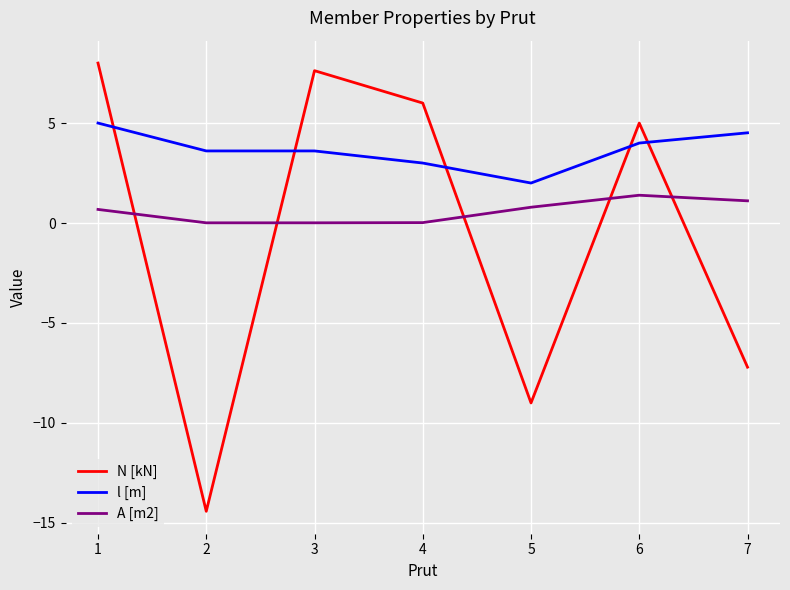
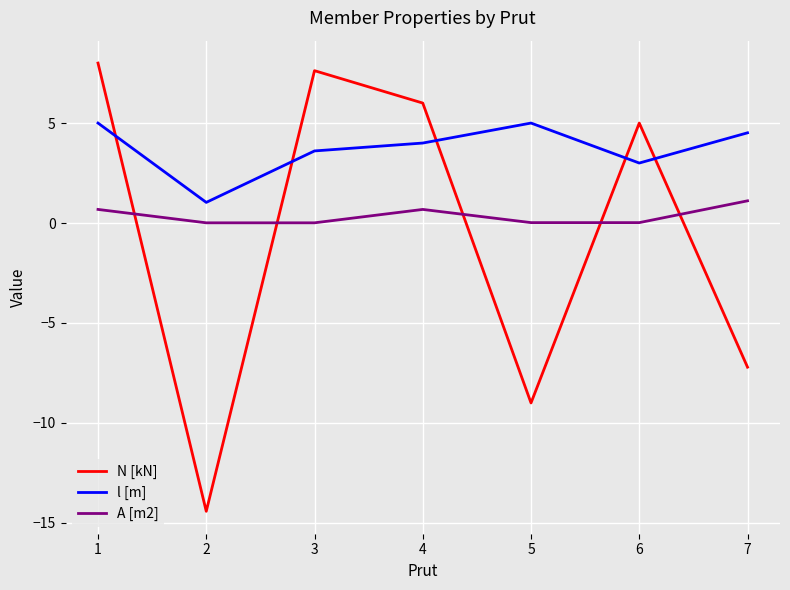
  {
    "N [kN]": {
      "1": 8.0,
      "2": -14.4,
      "3": 7.6,
      "4": 6.0,
      "5": -9.0,
      "6": 5.0,
      "7": -7.2
    },
    "l [m]": {
      "1": 5.0,
-     "2": 3.6,
+     "2": 1.0,
      "3": 3.6,
-     "4": 3,
-     "5": 2,
-     "6": 4,
+     "4": 4,
+     "5": 5,
+     "6": 3,
      "7": 4.5
    },
    "A [m2]": {
      "1": 0.7,
      "2": 0.0,
      "3": 0.0,
-     "4": 0.0,
-     "5": 0.8,
-     "6": 1.4,
+     "4": 0.7,
+     "5": 0.0,
+     "6": 0.0,
      "7": 1.1
    }
  }
